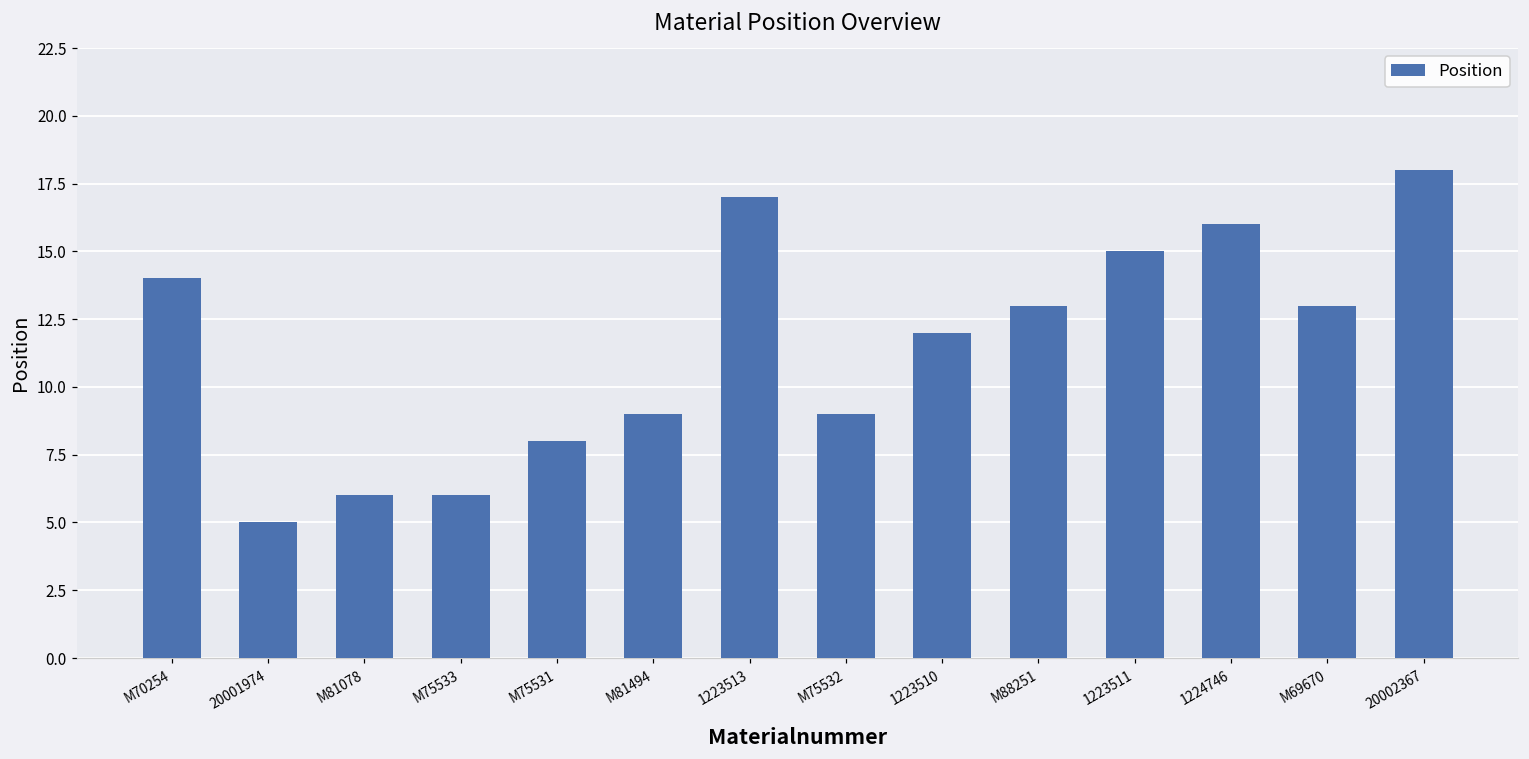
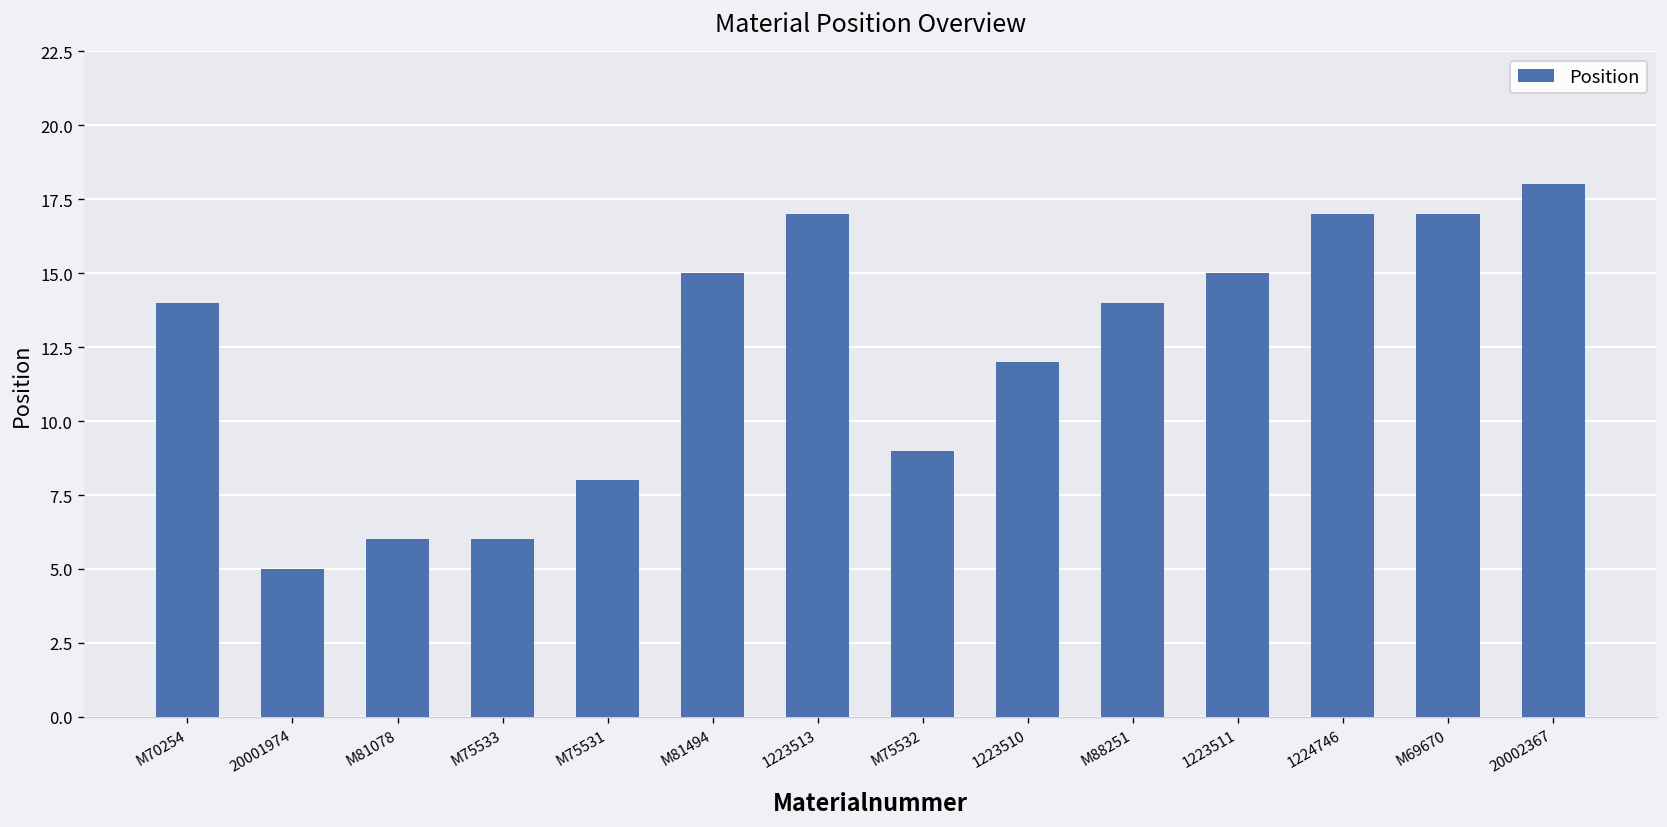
  {
    "M70254": 14,
    "20001974": 5,
    "M81078": 6,
    "M75533": 6,
    "M75531": 8,
-   "M81494": 9,
+   "M81494": 15,
    "1223513": 17,
    "M75532": 9,
    "1223510": 12,
-   "M88251": 13,
+   "M88251": 14,
    "1223511": 15,
-   "1224746": 16,
-   "M69670": 13,
+   "1224746": 17,
+   "M69670": 17,
    "20002367": 18
  }
